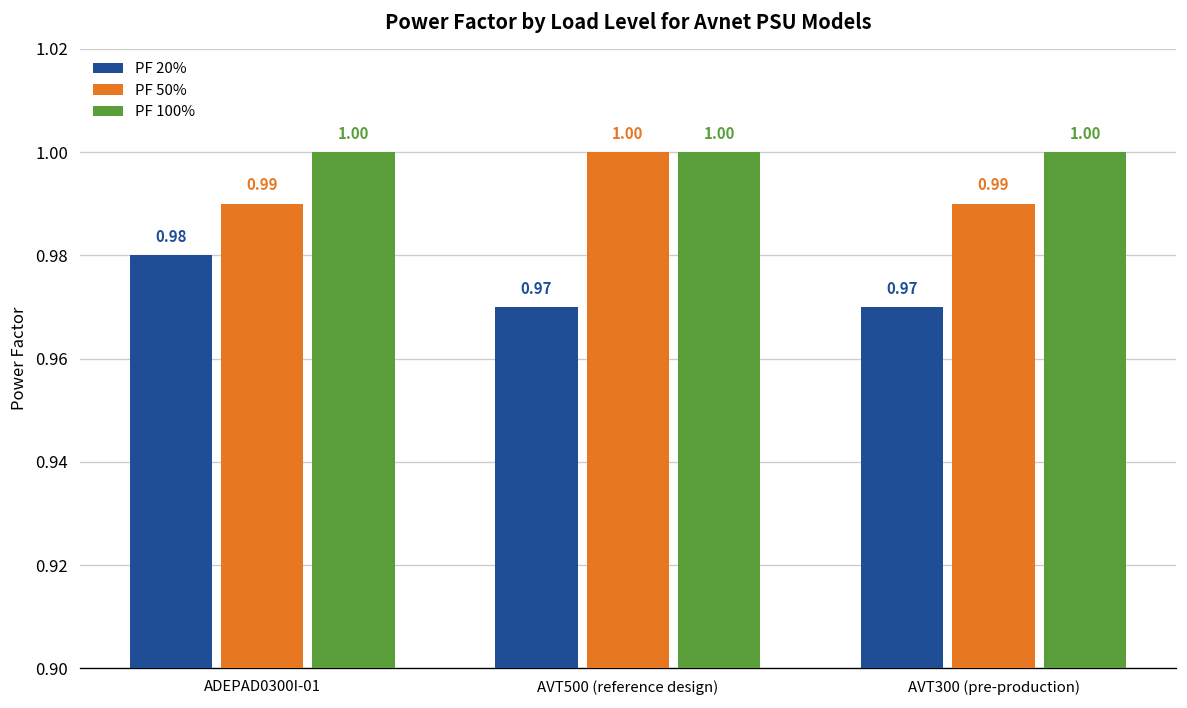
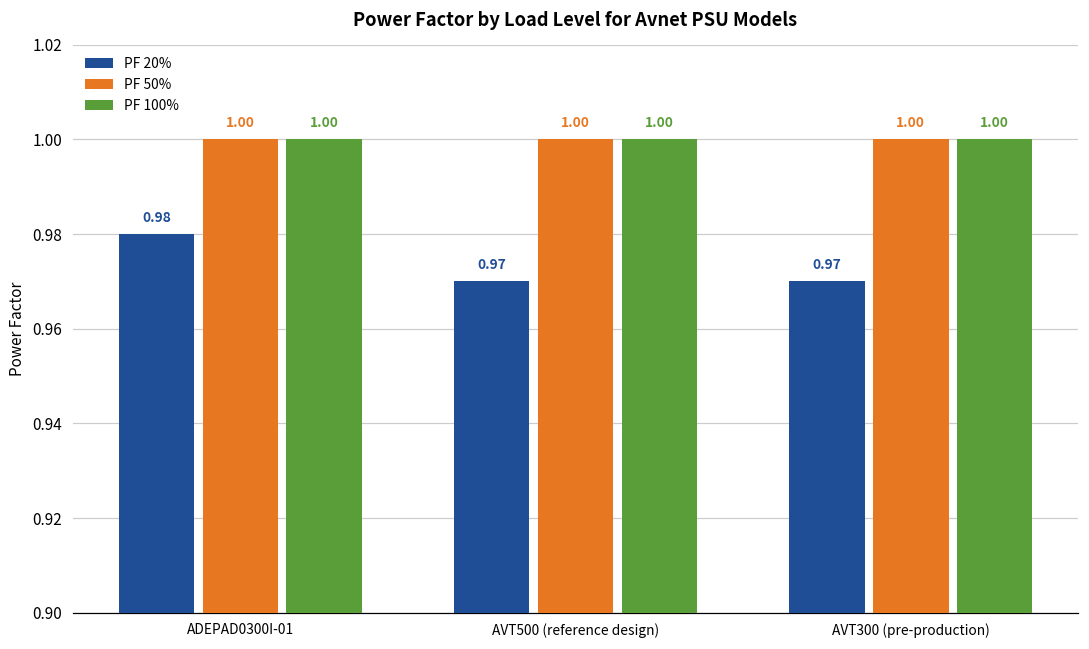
  {
    "PF 20%": {
      "ADEPAD0300I-01": 0.98,
      "AVT500 (reference design)": 0.97,
      "AVT300 (pre-production)": 0.97
    },
    "PF 50%": {
-     "ADEPAD0300I-01": 0.99,
+     "ADEPAD0300I-01": 1.00,
      "AVT500 (reference design)": 1.00,
-     "AVT300 (pre-production)": 0.99
+     "AVT300 (pre-production)": 1.00
    },
    "PF 100%": {
      "ADEPAD0300I-01": 1.00,
      "AVT500 (reference design)": 1.00,
      "AVT300 (pre-production)": 1.00
    }
  }
